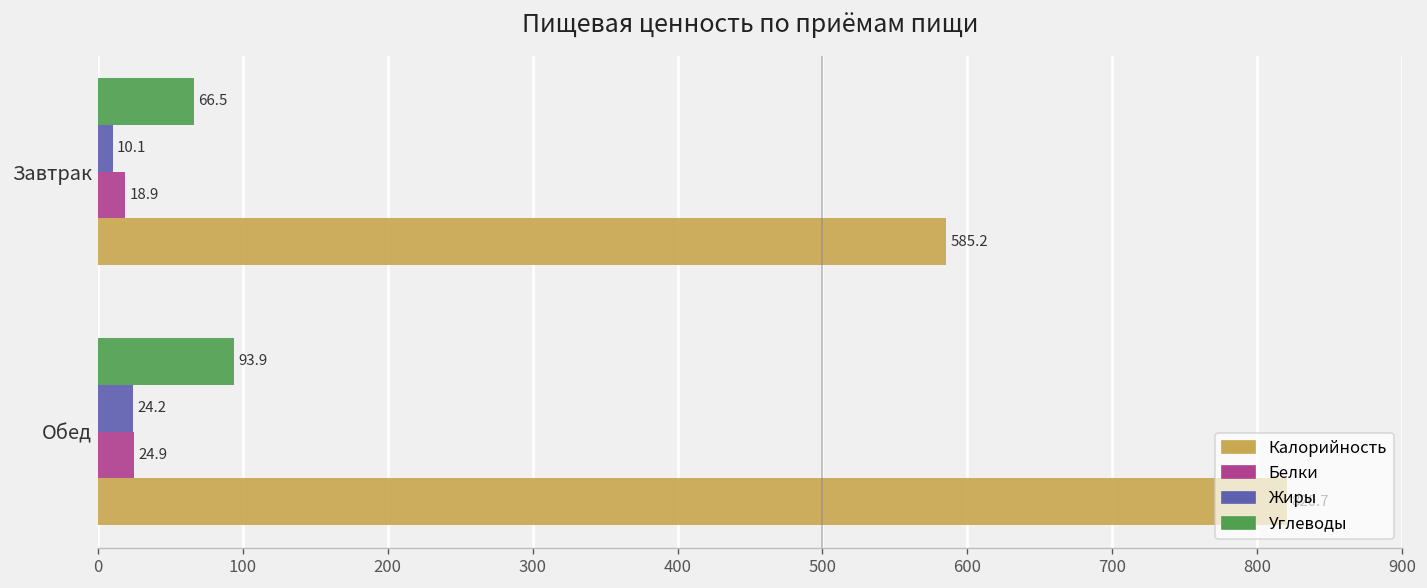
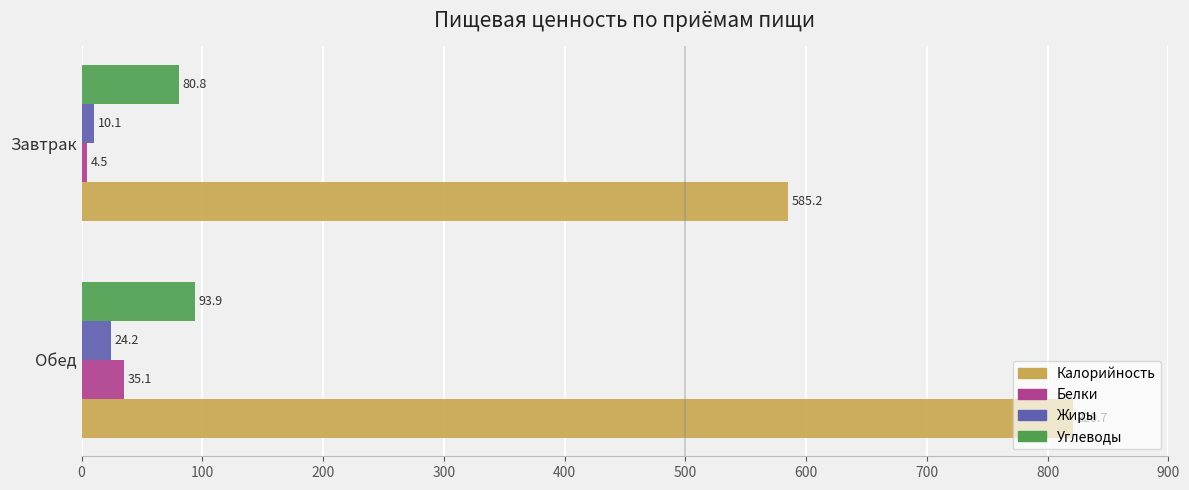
  {
    "Калорийность": {
      "Завтрак": 585.2
    },
    "Белки": {
-     "Завтрак": 18.9,
-     "Обед": 24.9
+     "Завтрак": 4.5,
+     "Обед": 35.1
    },
    "Жиры": {
      "Завтрак": 10.1,
      "Обед": 24.2
    },
    "Углеводы": {
-     "Завтрак": 66.5,
+     "Завтрак": 80.8,
      "Обед": 93.9
    }
  }
